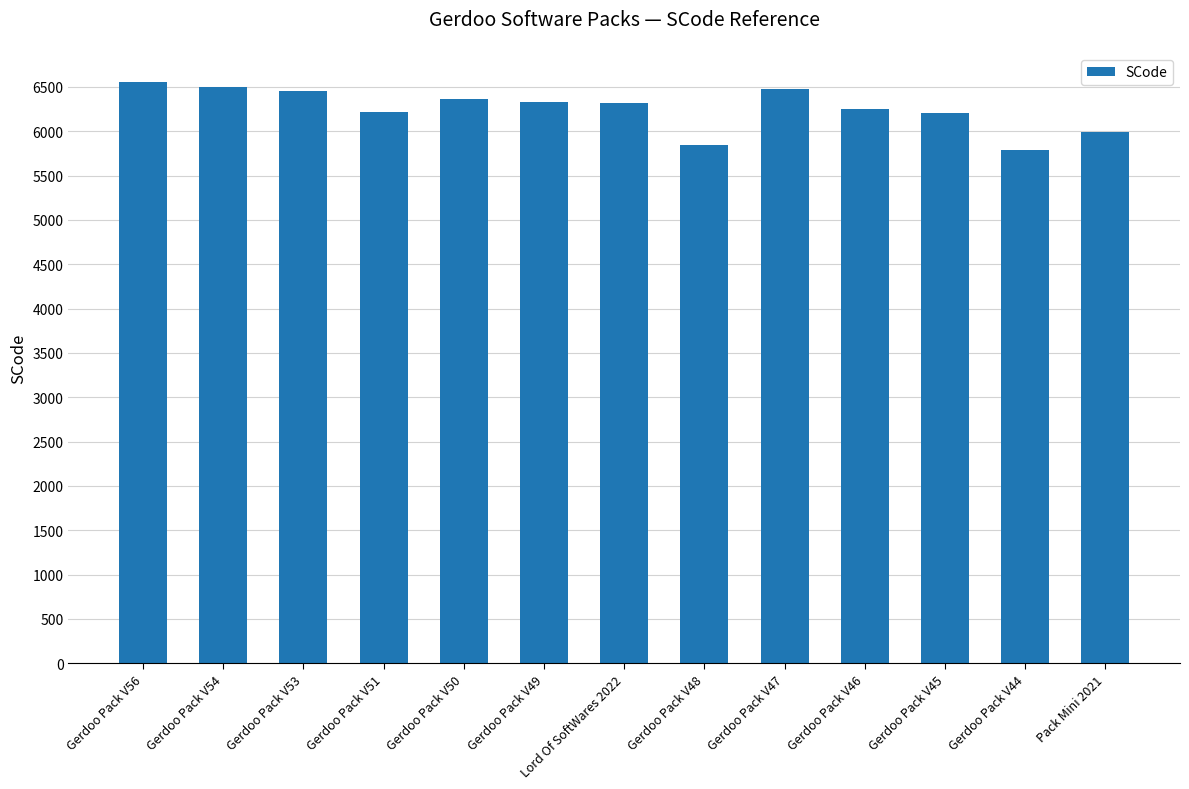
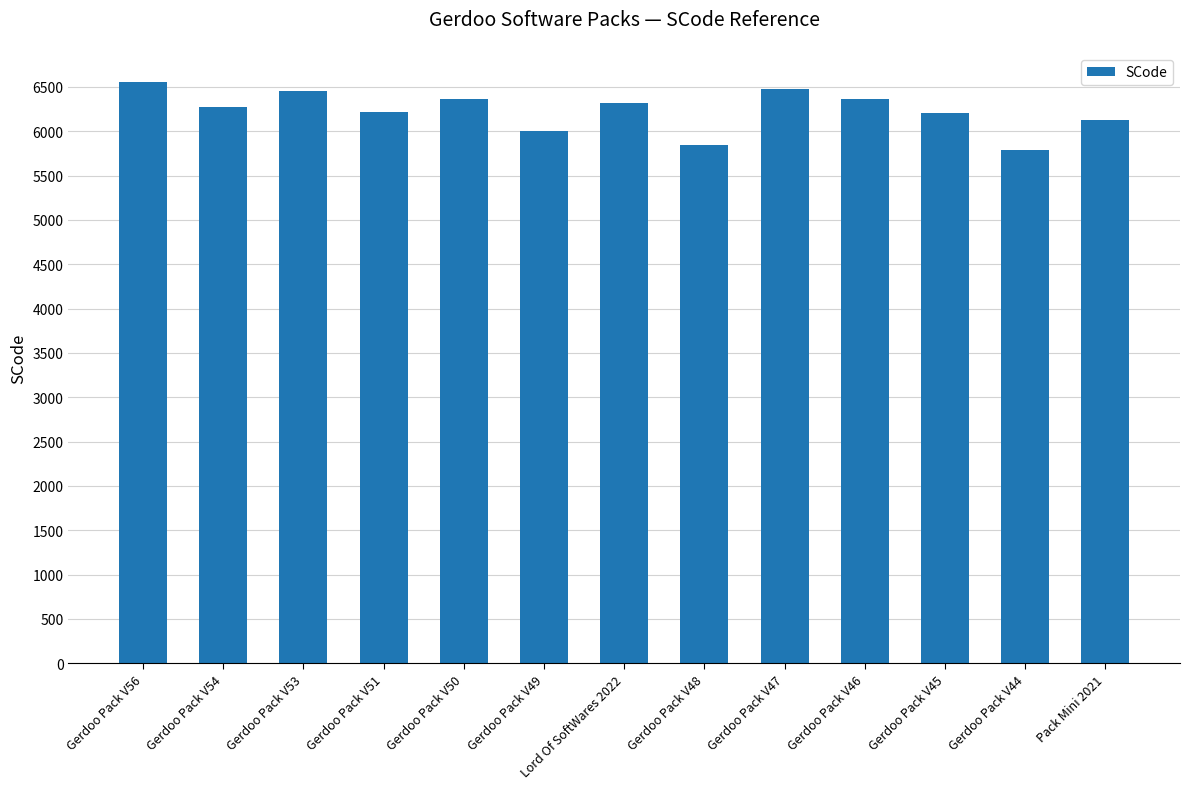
  {
    "Gerdoo Pack V56": 6600,
-   "Gerdoo Pack V54": 6500,
+   "Gerdoo Pack V54": 6300,
    "Gerdoo Pack V53": 6500,
    "Gerdoo Pack V51": 6200,
    "Gerdoo Pack V50": 6400,
-   "Gerdoo Pack V49": 6300,
+   "Gerdoo Pack V49": 6000,
    "Lord Of SoftWares 2022": 6300,
    "Gerdoo Pack V48": 5800,
    "Gerdoo Pack V47": 6500,
-   "Gerdoo Pack V46": 6300,
+   "Gerdoo Pack V46": 6400,
    "Gerdoo Pack V45": 6200,
    "Gerdoo Pack V44": 5800,
-   "Pack Mini 2021": 6000
+   "Pack Mini 2021": 6100
  }
